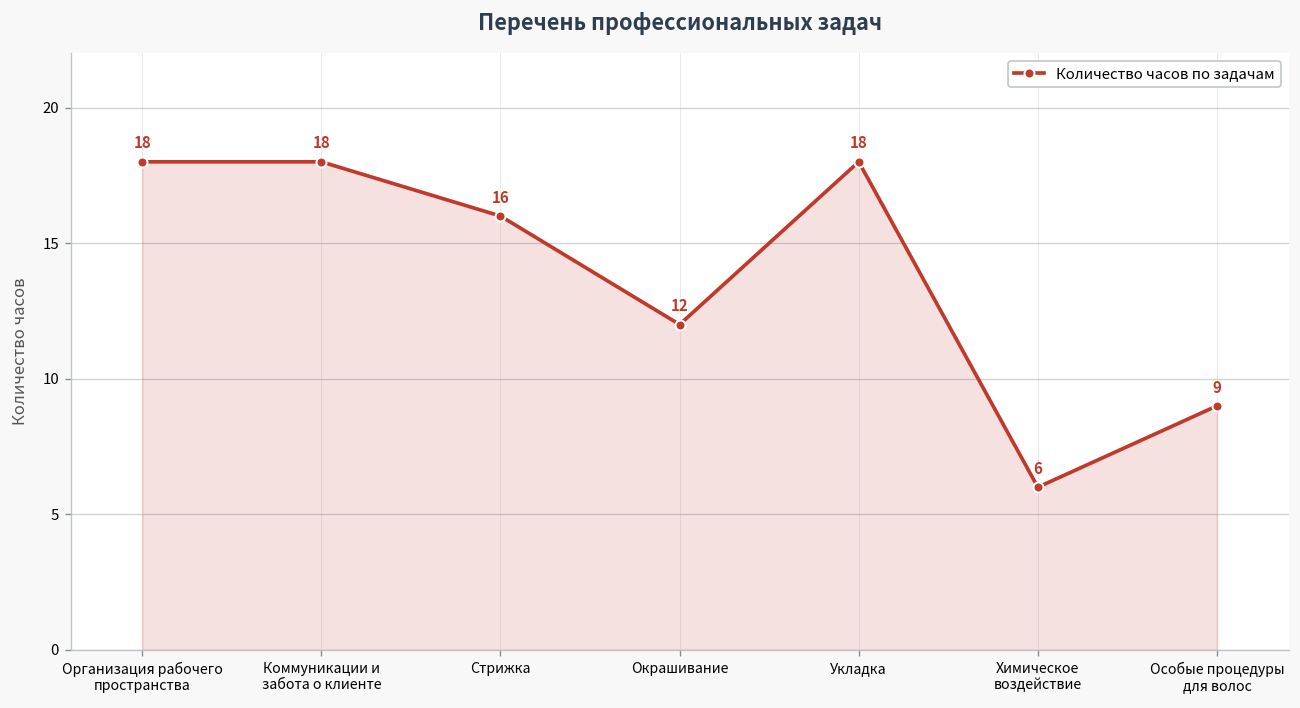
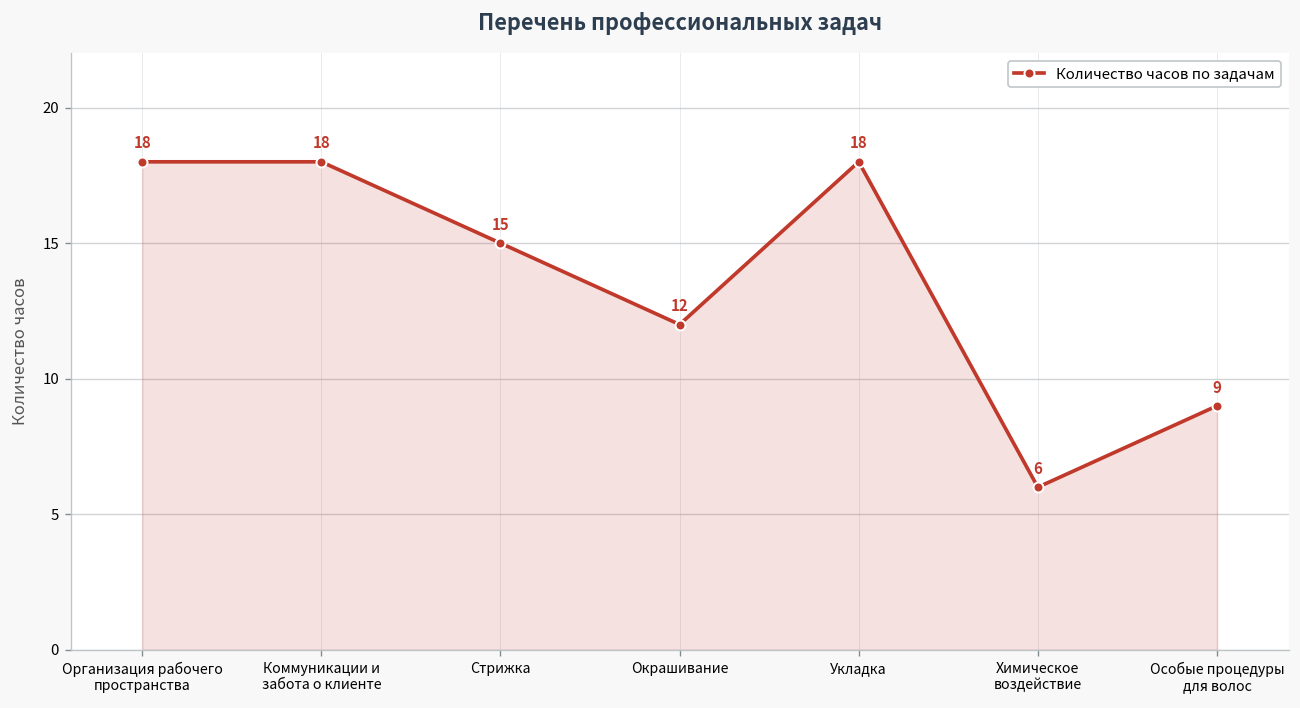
  {
    "Организация рабочего пространства": 18,
    "Коммуникации и забота о клиенте": 18,
-   "Стрижка": 16,
+   "Стрижка": 15,
    "Окрашивание": 12,
    "Укладка": 18,
    "Химическое воздействие": 6,
    "Особые процедуры для волос": 9
  }
